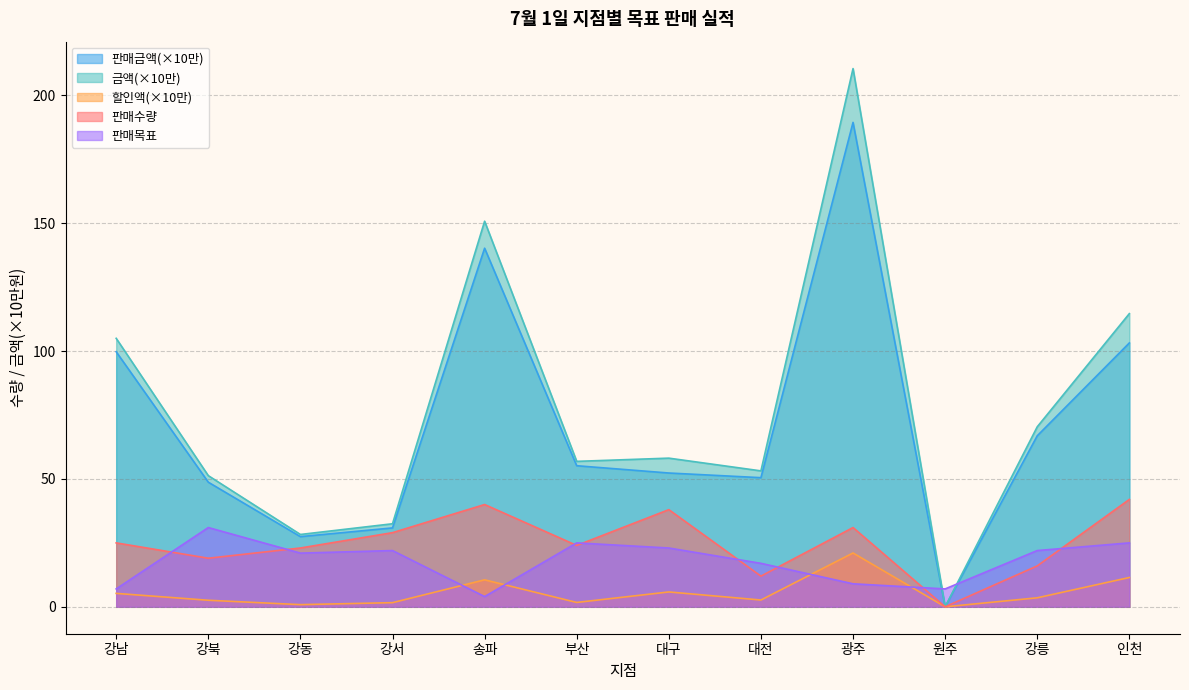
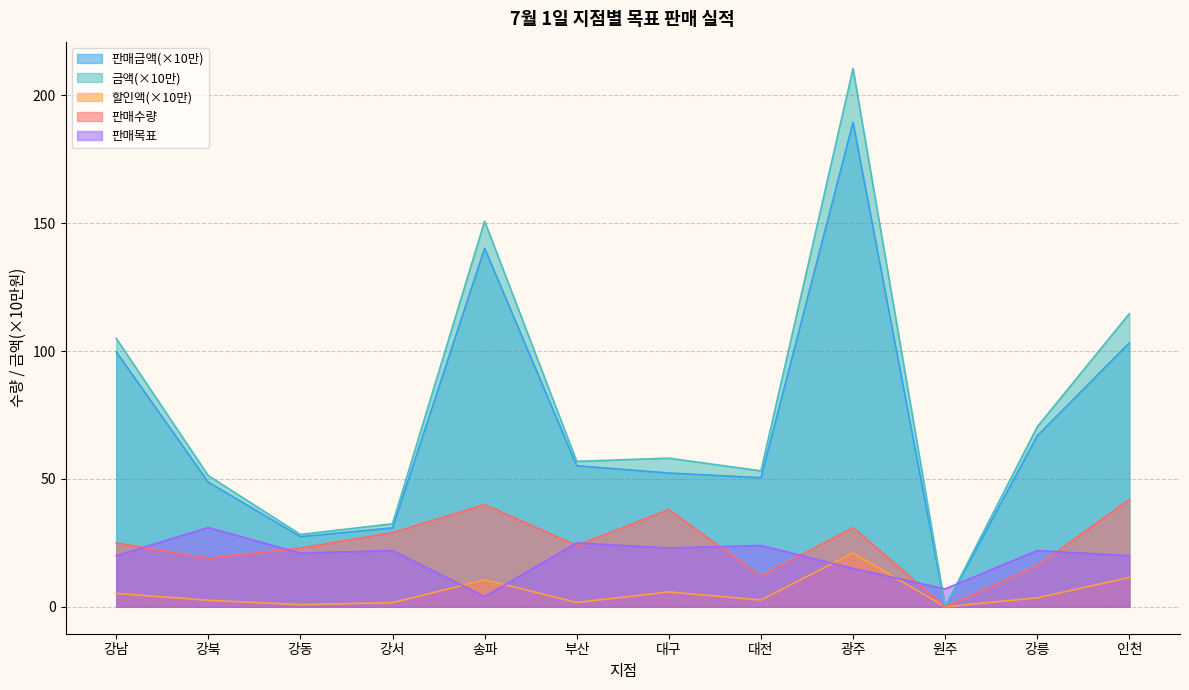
  {
    "판매목표": {
-     "강남": 7,
+     "강남": 20,
      "강북": 31,
      "강동": 21,
      "강서": 22,
      "송파": 4,
      "대구": 23,
-     "대전": 17,
-     "광주": 9,
+     "대전": 24,
+     "광주": 15,
      "원주": 7,
      "강릉": 22,
-     "인천": 25
+     "인천": 20
    }
  }
